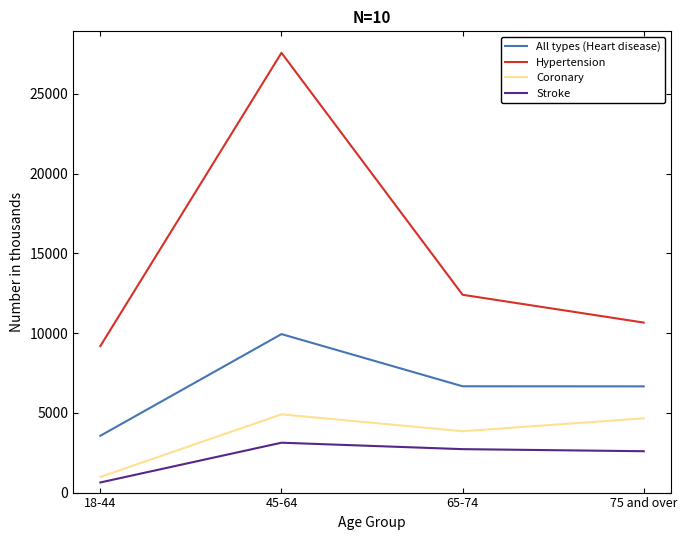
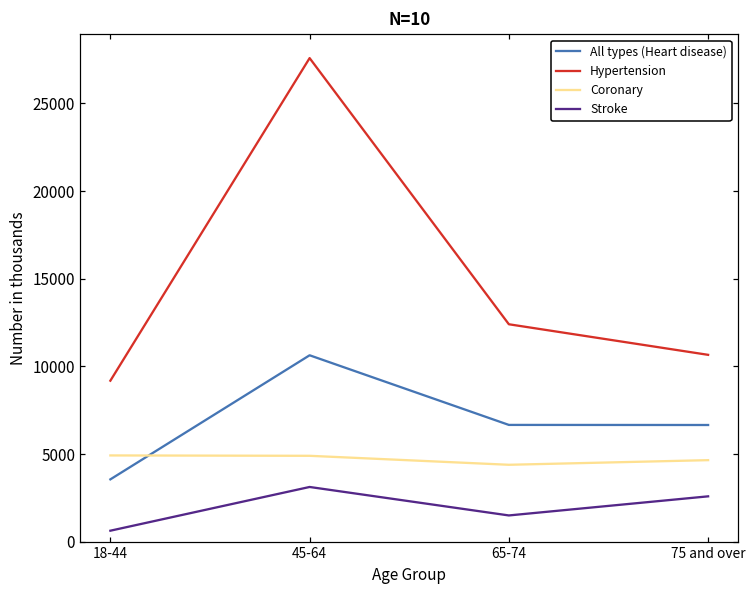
  {
    "All types (Heart disease)": {
      "18-44": 3600,
-     "45-64": 9900,
+     "45-64": 10600,
      "65-74": 6700,
      "75 and over": 6700
    },
    "Hypertension": {
      "18-44": 9200,
      "45-64": 27600,
      "65-74": 12400,
      "75 and over": 10700
    },
    "Coronary": {
-     "18-44": 1000,
+     "18-44": 4900,
      "45-64": 4900,
-     "65-74": 3800,
+     "65-74": 4400,
      "75 and over": 4700
    },
    "Stroke": {
      "18-44": 600,
      "45-64": 3100,
-     "65-74": 2700,
+     "65-74": 1500,
      "75 and over": 2600
    }
  }
